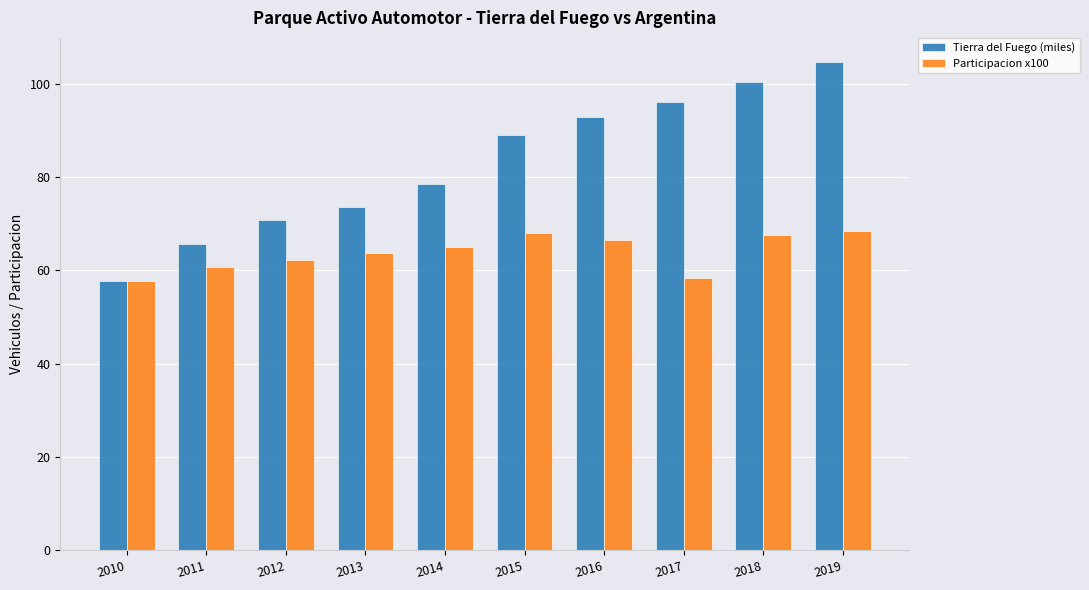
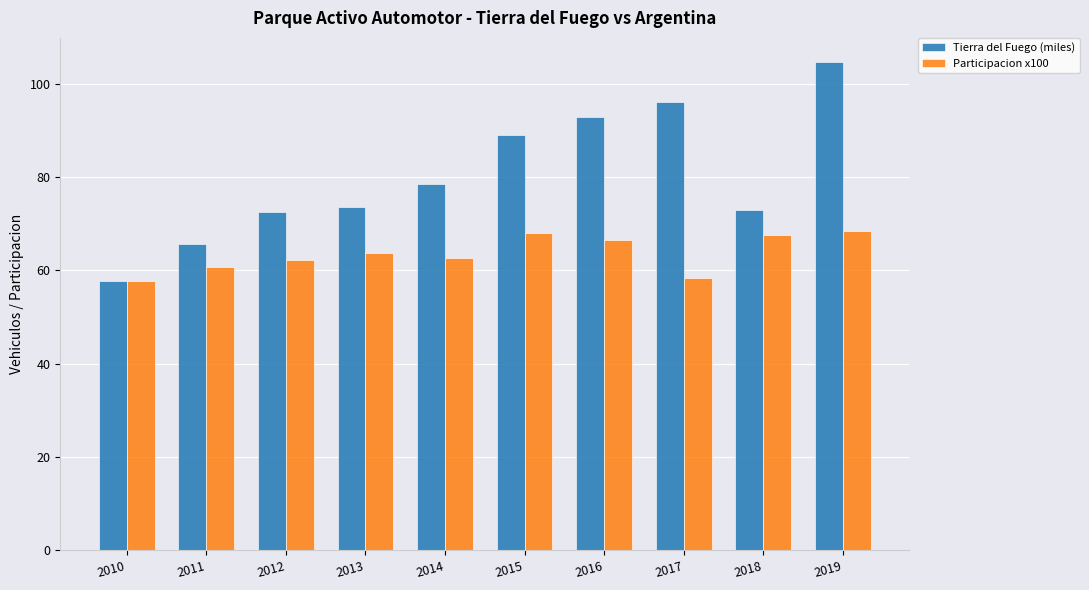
  {
    "Tierra del Fuego (miles)": {
      "2010": 58,
      "2011": 66,
-     "2012": 71,
+     "2012": 72,
      "2013": 74,
      "2014": 79,
      "2015": 89,
      "2016": 93,
      "2017": 96,
-     "2018": 100,
+     "2018": 73,
      "2019": 105
    },
    "Participacion x100": {
      "2010": 58,
      "2011": 61,
      "2012": 62,
      "2013": 64,
-     "2014": 65,
+     "2014": 63,
      "2015": 68,
      "2016": 67,
      "2017": 58,
      "2018": 68,
      "2019": 68
    }
  }
